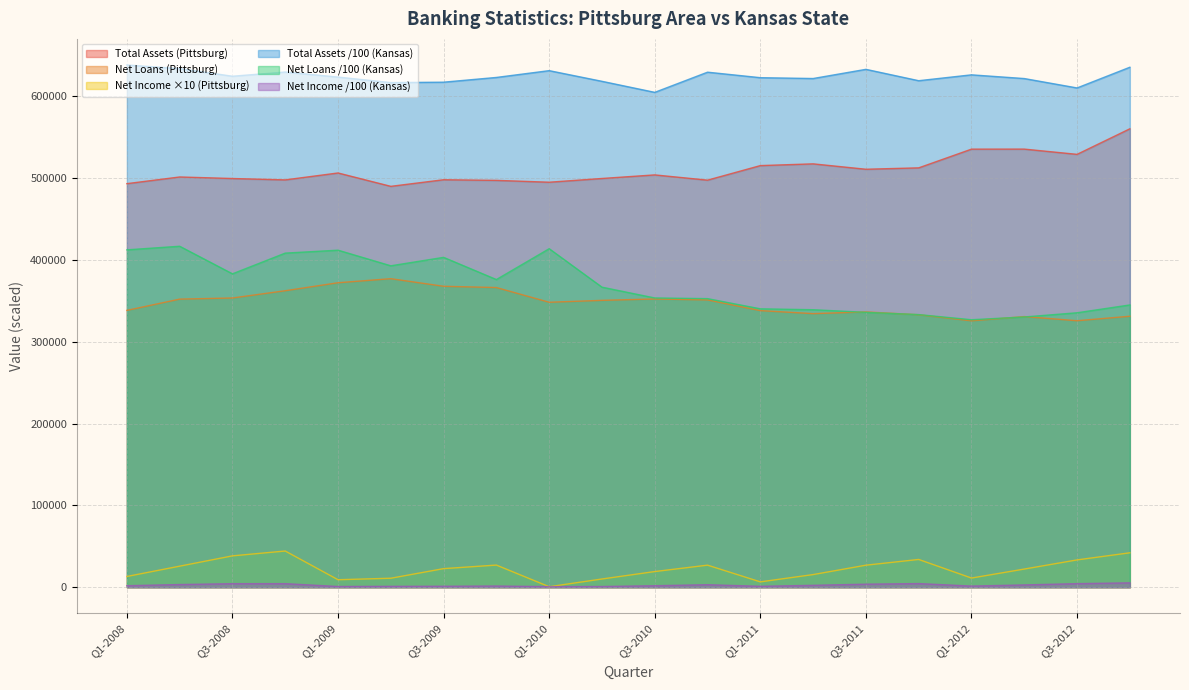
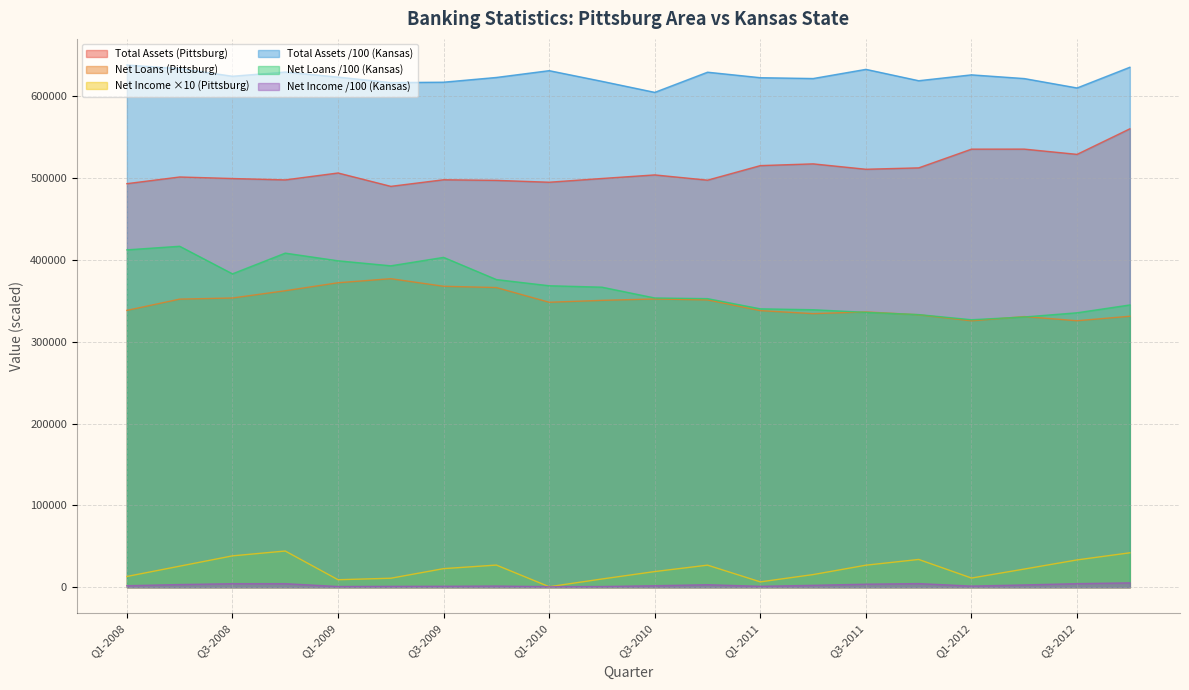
  {
    "Total Assets /100 (Kansas)": {
      "Q3-2009": 620000,
      "Q1-2010": 630000,
      "Q3-2010": 600000,
      "Q1-2011": 620000,
      "Q3-2011": 630000,
      "Q1-2012": 630000,
      "Q3-2012": 610000
    },
    "Net Loans /100 (Kansas)": {
      "Q1-2008": 410000,
      "Q3-2008": 380000,
-     "Q1-2009": 410000,
+     "Q1-2009": 400000,
      "Q3-2009": 400000,
-     "Q1-2010": 410000,
+     "Q1-2010": 370000,
      "Q3-2012": 340000
    },
    "Net Income /100 (Kansas)": {
      "Q1-2008": 0,
      "Q3-2008": 0,
      "Q1-2009": 0,
      "Q3-2009": 0,
      "Q3-2010": 0,
      "Q1-2011": 0,
      "Q3-2011": 0,
      "Q1-2012": 0,
      "Q3-2012": 0
    }
  }
